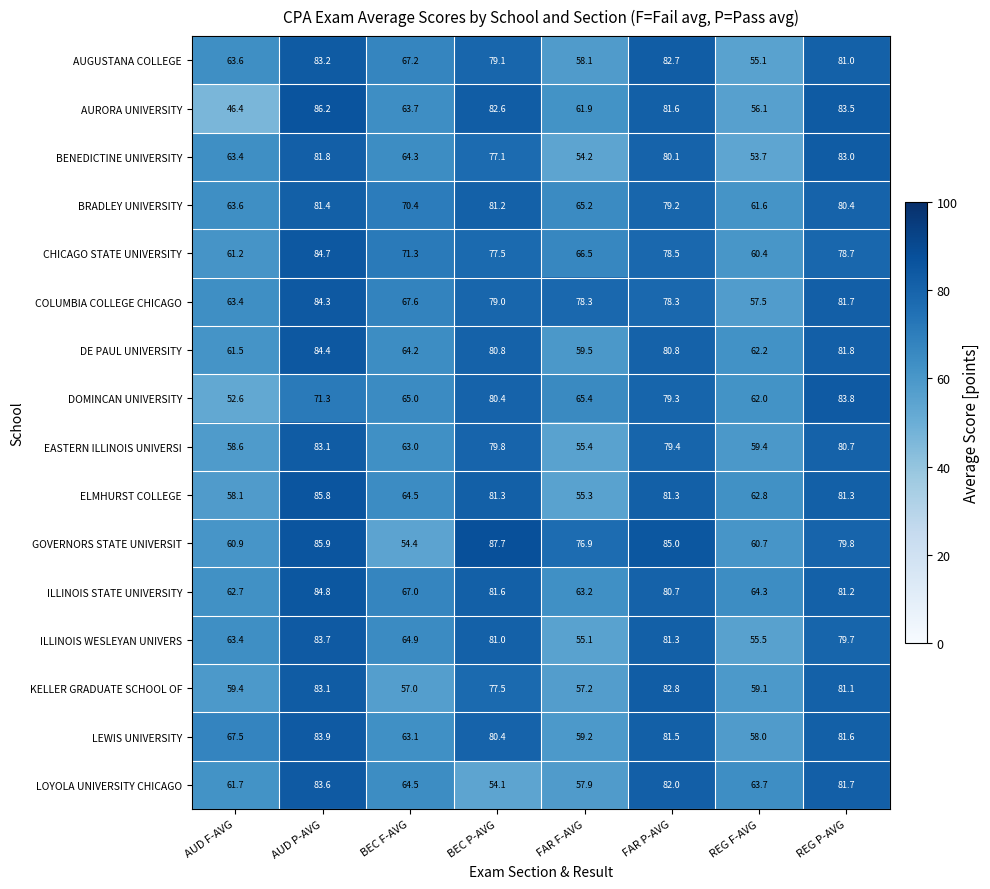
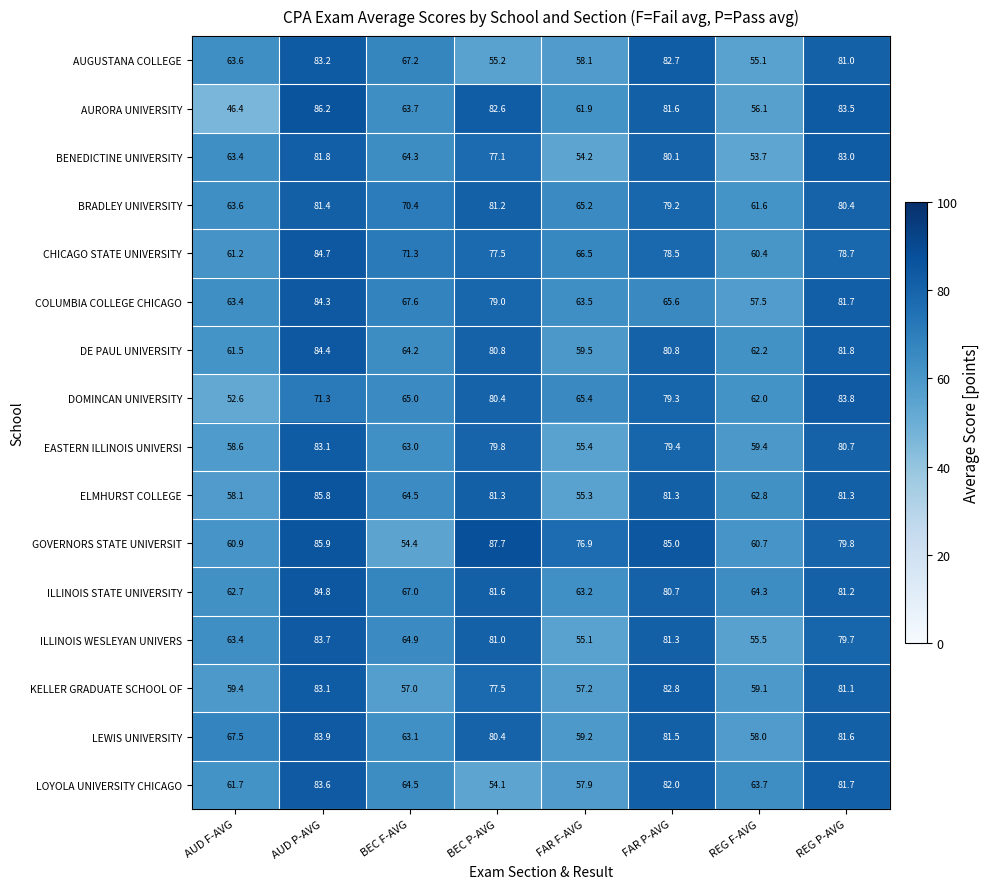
  {
    "AUGUSTANA COLLEGE": {
      "AUD F-AVG": 63.6,
      "AUD P-AVG": 83.2,
      "BEC F-AVG": 67.2,
-     "BEC P-AVG": 79.1,
+     "BEC P-AVG": 55.2,
      "FAR F-AVG": 58.1,
      "FAR P-AVG": 82.7,
      "REG F-AVG": 55.1,
      "REG P-AVG": 81.0
    },
    "AURORA UNIVERSITY": {
      "AUD F-AVG": 46.4,
      "AUD P-AVG": 86.2,
      "BEC F-AVG": 63.7,
      "BEC P-AVG": 82.6,
      "FAR F-AVG": 61.9,
      "FAR P-AVG": 81.6,
      "REG F-AVG": 56.1,
      "REG P-AVG": 83.5
    },
    "BENEDICTINE UNIVERSITY": {
      "AUD F-AVG": 63.4,
      "AUD P-AVG": 81.8,
      "BEC F-AVG": 64.3,
      "BEC P-AVG": 77.1,
      "FAR F-AVG": 54.2,
      "FAR P-AVG": 80.1,
      "REG F-AVG": 53.7,
      "REG P-AVG": 83.0
    },
    "BRADLEY UNIVERSITY": {
      "AUD F-AVG": 63.6,
      "AUD P-AVG": 81.4,
      "BEC F-AVG": 70.4,
      "BEC P-AVG": 81.2,
      "FAR F-AVG": 65.2,
      "FAR P-AVG": 79.2,
      "REG F-AVG": 61.6,
      "REG P-AVG": 80.4
    },
    "CHICAGO STATE UNIVERSITY": {
      "AUD F-AVG": 61.2,
      "AUD P-AVG": 84.7,
      "BEC F-AVG": 71.3,
      "BEC P-AVG": 77.5,
      "FAR F-AVG": 66.5,
      "FAR P-AVG": 78.5,
      "REG F-AVG": 60.4,
      "REG P-AVG": 78.7
    },
    "COLUMBIA COLLEGE CHICAGO": {
      "AUD F-AVG": 63.4,
      "AUD P-AVG": 84.3,
      "BEC F-AVG": 67.6,
      "BEC P-AVG": 79.0,
-     "FAR F-AVG": 78.3,
-     "FAR P-AVG": 78.3,
+     "FAR F-AVG": 63.5,
+     "FAR P-AVG": 65.6,
      "REG F-AVG": 57.5,
      "REG P-AVG": 81.7
    },
    "DE PAUL UNIVERSITY": {
      "AUD F-AVG": 61.5,
      "AUD P-AVG": 84.4,
      "BEC F-AVG": 64.2,
      "BEC P-AVG": 80.8,
      "FAR F-AVG": 59.5,
      "FAR P-AVG": 80.8,
      "REG F-AVG": 62.2,
      "REG P-AVG": 81.8
    },
    "DOMINCAN UNIVERSITY": {
      "AUD F-AVG": 52.6,
      "AUD P-AVG": 71.3,
      "BEC F-AVG": 65.0,
      "BEC P-AVG": 80.4,
      "FAR F-AVG": 65.4,
      "FAR P-AVG": 79.3,
      "REG F-AVG": 62.0,
      "REG P-AVG": 83.8
    },
    "EASTERN ILLINOIS UNIVERSI": {
      "AUD F-AVG": 58.6,
      "AUD P-AVG": 83.1,
      "BEC F-AVG": 63.0,
      "BEC P-AVG": 79.8,
      "FAR F-AVG": 55.4,
      "FAR P-AVG": 79.4,
      "REG F-AVG": 59.4,
      "REG P-AVG": 80.7
    },
    "ELMHURST COLLEGE": {
      "AUD F-AVG": 58.1,
      "AUD P-AVG": 85.8,
      "BEC F-AVG": 64.5,
      "BEC P-AVG": 81.3,
      "FAR F-AVG": 55.3,
      "FAR P-AVG": 81.3,
      "REG F-AVG": 62.8,
      "REG P-AVG": 81.3
    },
    "GOVERNORS STATE UNIVERSIT": {
      "AUD F-AVG": 60.9,
      "AUD P-AVG": 85.9,
      "BEC F-AVG": 54.4,
      "BEC P-AVG": 87.7,
      "FAR F-AVG": 76.9,
      "FAR P-AVG": 85.0,
      "REG F-AVG": 60.7,
      "REG P-AVG": 79.8
    },
    "ILLINOIS STATE UNIVERSITY": {
      "AUD F-AVG": 62.7,
      "AUD P-AVG": 84.8,
      "BEC F-AVG": 67.0,
      "BEC P-AVG": 81.6,
      "FAR F-AVG": 63.2,
      "FAR P-AVG": 80.7,
      "REG F-AVG": 64.3,
      "REG P-AVG": 81.2
    },
    "ILLINOIS WESLEYAN UNIVERS": {
      "AUD F-AVG": 63.4,
      "AUD P-AVG": 83.7,
      "BEC F-AVG": 64.9,
      "BEC P-AVG": 81.0,
      "FAR F-AVG": 55.1,
      "FAR P-AVG": 81.3,
      "REG F-AVG": 55.5,
      "REG P-AVG": 79.7
    },
    "KELLER GRADUATE SCHOOL OF": {
      "AUD F-AVG": 59.4,
      "AUD P-AVG": 83.1,
      "BEC F-AVG": 57.0,
      "BEC P-AVG": 77.5,
      "FAR F-AVG": 57.2,
      "FAR P-AVG": 82.8,
      "REG F-AVG": 59.1,
      "REG P-AVG": 81.1
    },
    "LEWIS UNIVERSITY": {
      "AUD F-AVG": 67.5,
      "AUD P-AVG": 83.9,
      "BEC F-AVG": 63.1,
      "BEC P-AVG": 80.4,
      "FAR F-AVG": 59.2,
      "FAR P-AVG": 81.5,
      "REG F-AVG": 58.0,
      "REG P-AVG": 81.6
    },
    "LOYOLA UNIVERSITY CHICAGO": {
      "AUD F-AVG": 61.7,
      "AUD P-AVG": 83.6,
      "BEC F-AVG": 64.5,
      "BEC P-AVG": 54.1,
      "FAR F-AVG": 57.9,
      "FAR P-AVG": 82.0,
      "REG F-AVG": 63.7,
      "REG P-AVG": 81.7
    }
  }
